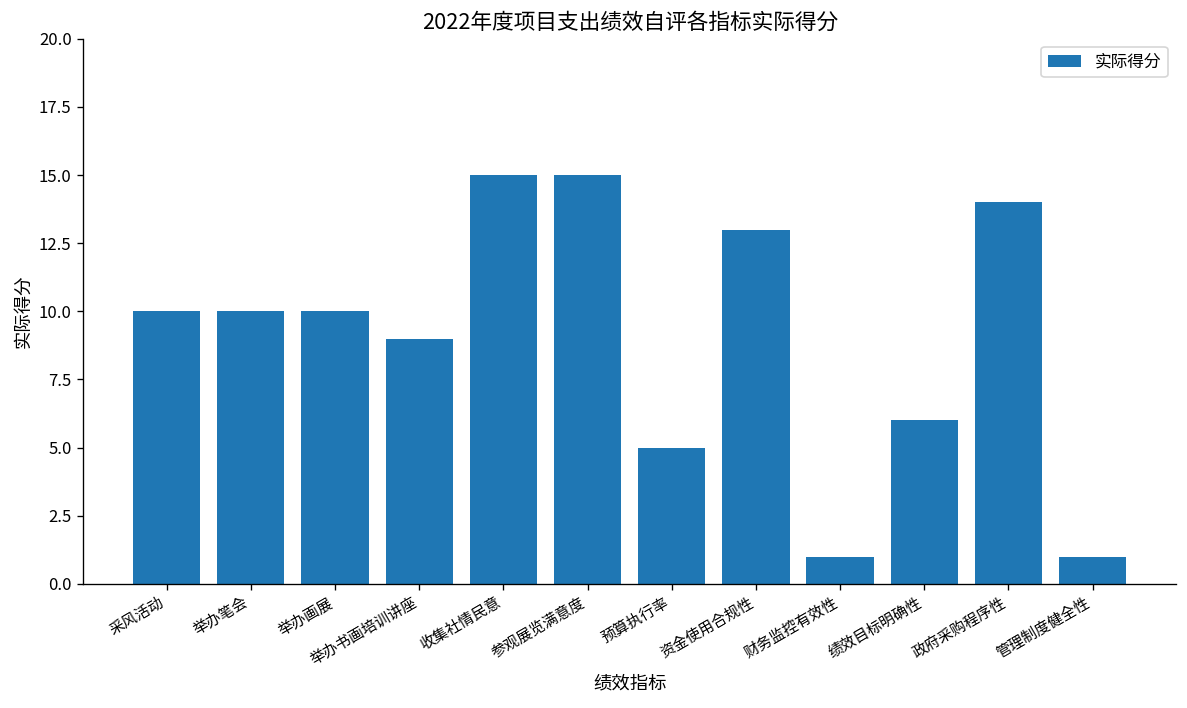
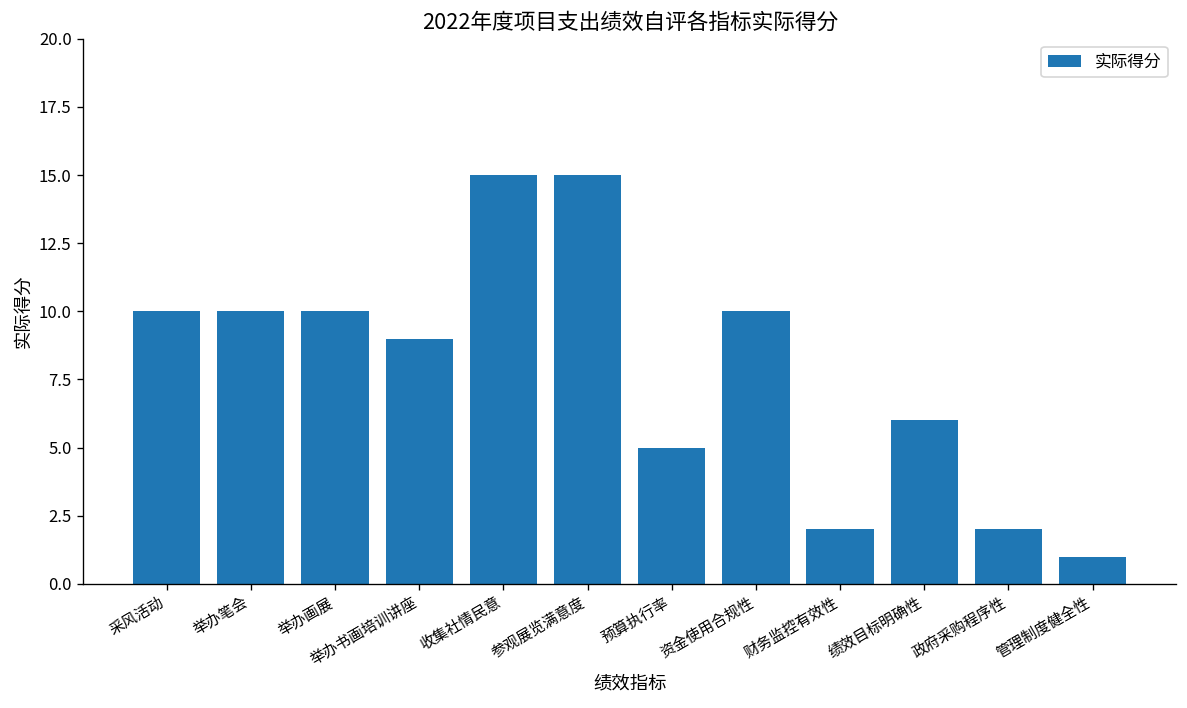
  {
    "采风活动": 10,
    "举办笔会": 10,
    "举办画展": 10,
    "举办书画培训讲座": 9,
    "收集社情民意": 15,
    "参观展览满意度": 15,
    "预算执行率": 5,
-   "资金使用合规性": 13,
-   "财务监控有效性": 1,
+   "资金使用合规性": 10,
+   "财务监控有效性": 2,
    "绩效目标明确性": 6,
-   "政府采购程序性": 14,
+   "政府采购程序性": 2,
    "管理制度健全性": 1
  }
